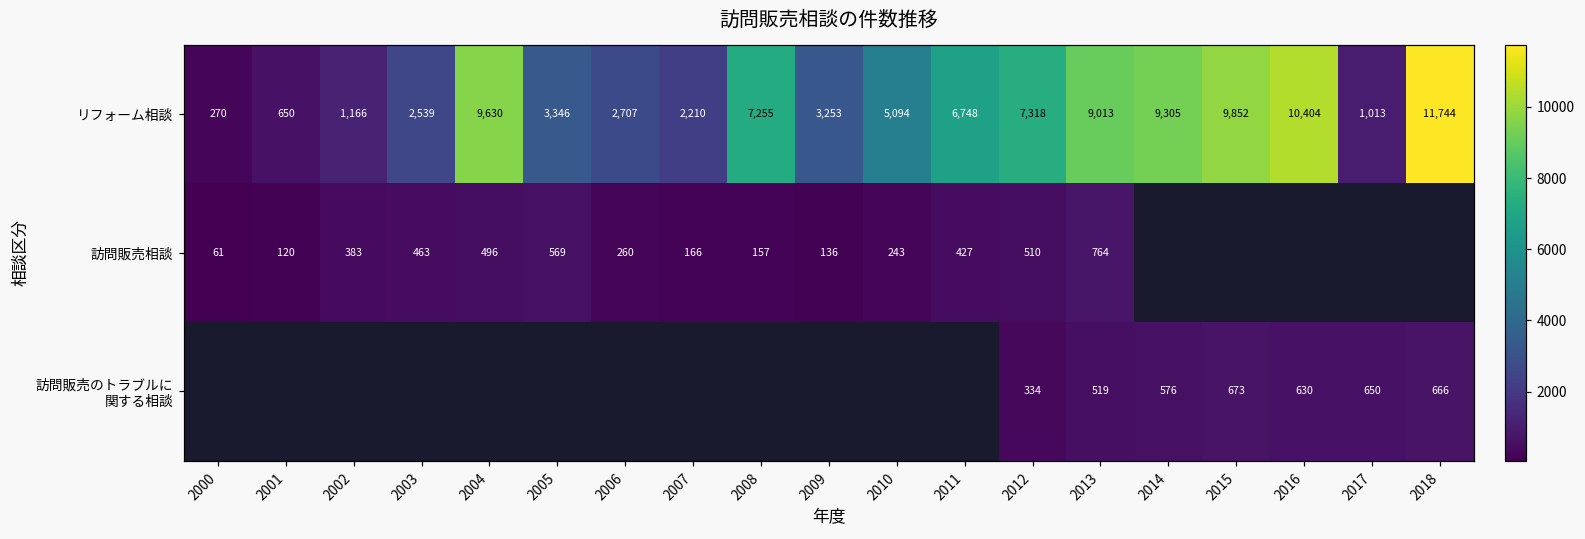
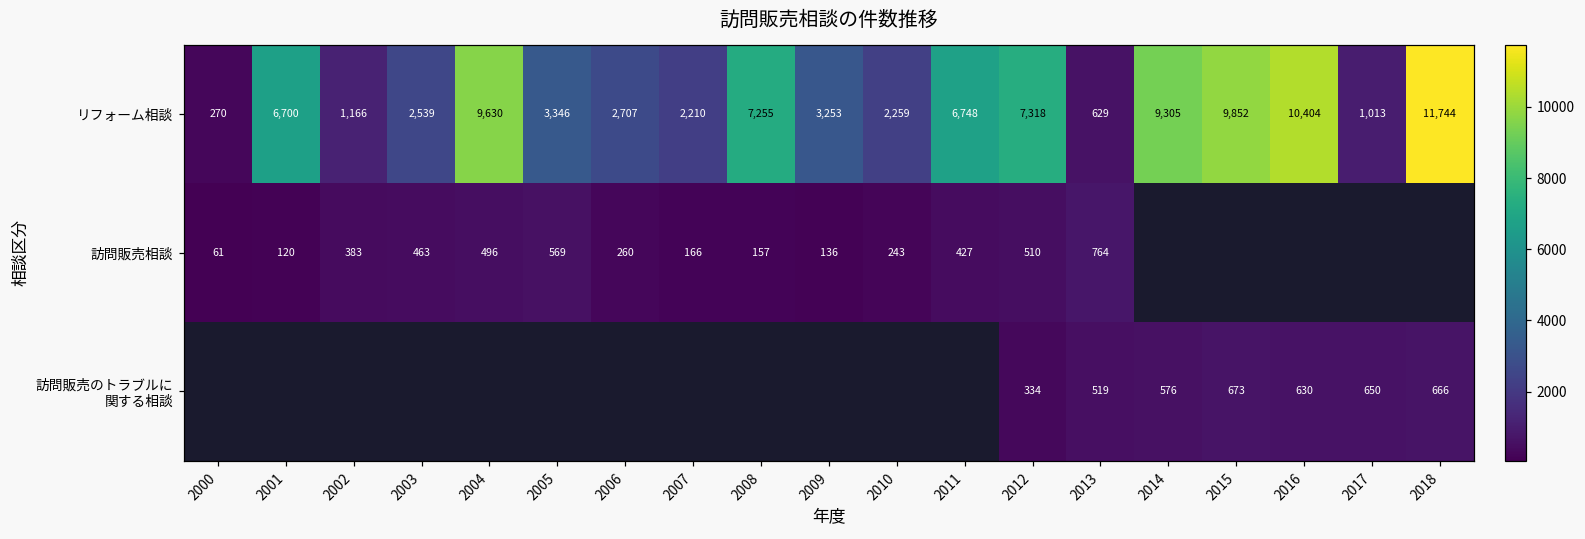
  {
    "リフォーム相談": {
      "2000": "270",
-     "2001": "650",
+     "2001": "6,700",
      "2002": "1,166",
      "2003": "2,539",
      "2004": "9,630",
      "2005": "3,346",
      "2006": "2,707",
      "2007": "2,210",
      "2008": "7,255",
      "2009": "3,253",
-     "2010": "5,094",
+     "2010": "2,259",
      "2011": "6,748",
      "2012": "7,318",
-     "2013": "9,013",
+     "2013": "629",
      "2014": "9,305",
      "2015": "9,852",
      "2016": "10,404",
      "2017": "1,013",
      "2018": "11,744"
    },
    "訪問販売相談": {
      "2000": "61",
      "2001": "120",
      "2002": "383",
      "2003": "463",
      "2004": "496",
      "2005": "569",
      "2006": "260",
      "2007": "166",
      "2008": "157",
      "2009": "136",
      "2010": "243",
      "2011": "427",
      "2012": "510",
      "2013": "764"
    },
    "訪問販売のトラブルに 関する相談": {
      "2012": "334",
      "2013": "519",
      "2014": "576",
      "2015": "673",
      "2016": "630",
      "2017": "650",
      "2018": "666"
    }
  }
